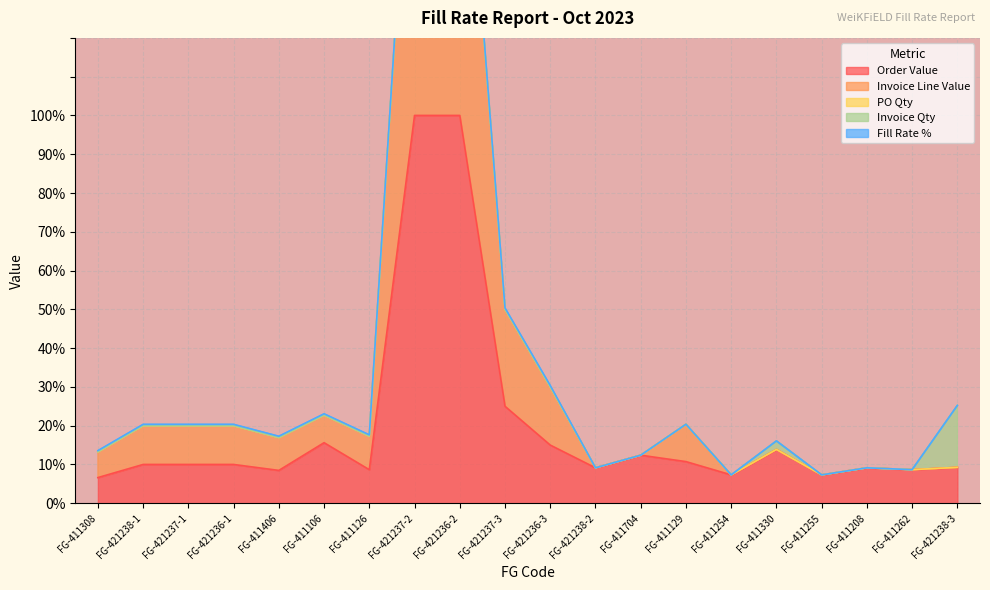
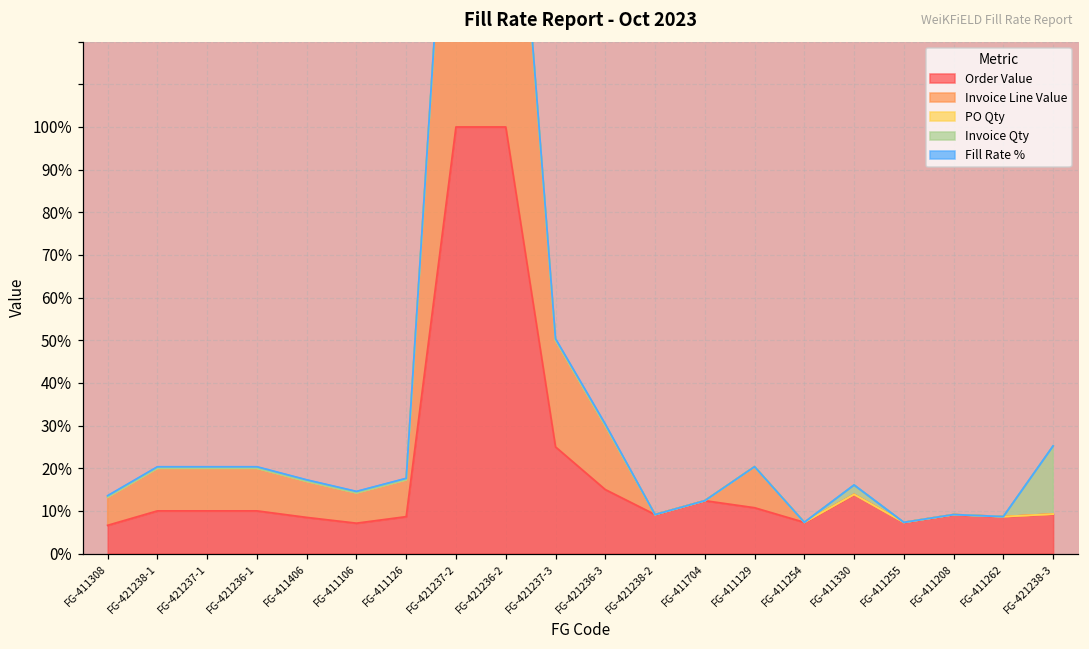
  {
    "Order Value": {
      "FG-411308": "7%",
      "FG-421238-1": "10%",
      "FG-421237-1": "10%",
      "FG-421236-1": "10%",
      "FG-411406": "8%",
-     "FG-411106": "16%",
+     "FG-411106": "7%",
      "FG-411126": "9%",
      "FG-421237-2": "100%",
      "FG-421236-2": "100%",
      "FG-421237-3": "25%",
      "FG-421236-3": "15%",
      "FG-411129": "11%"
    }
  }
